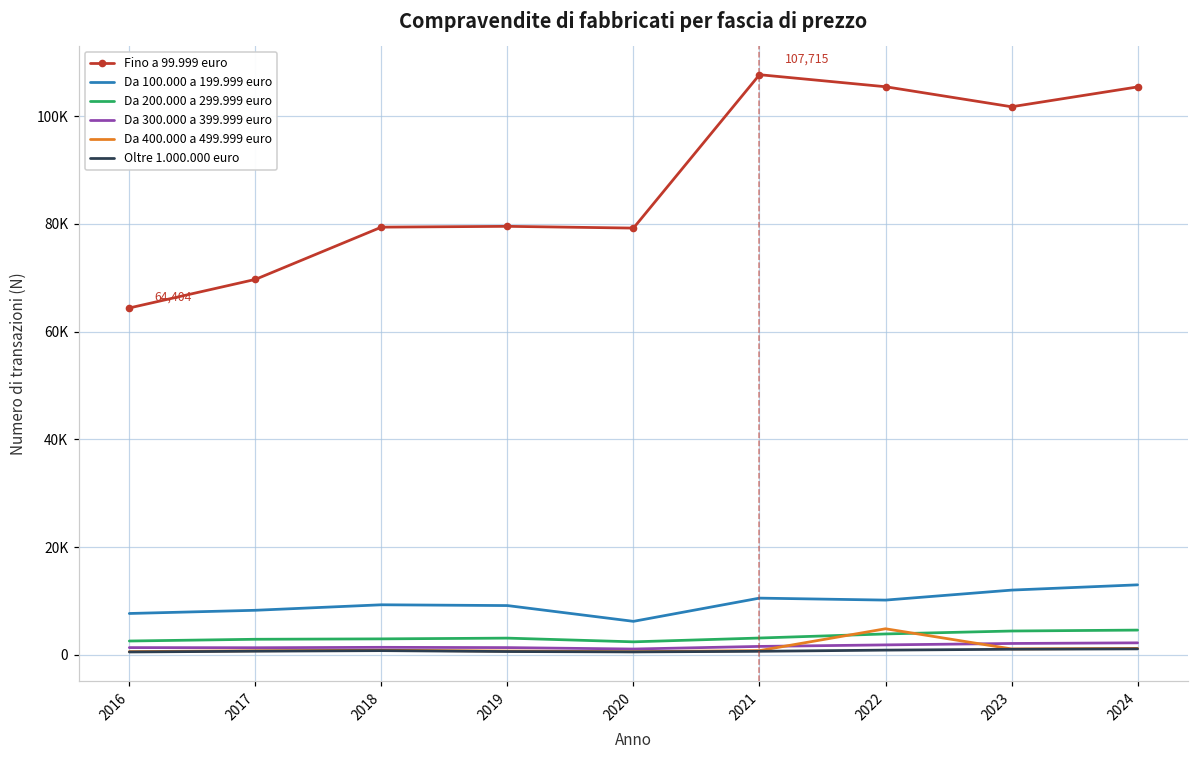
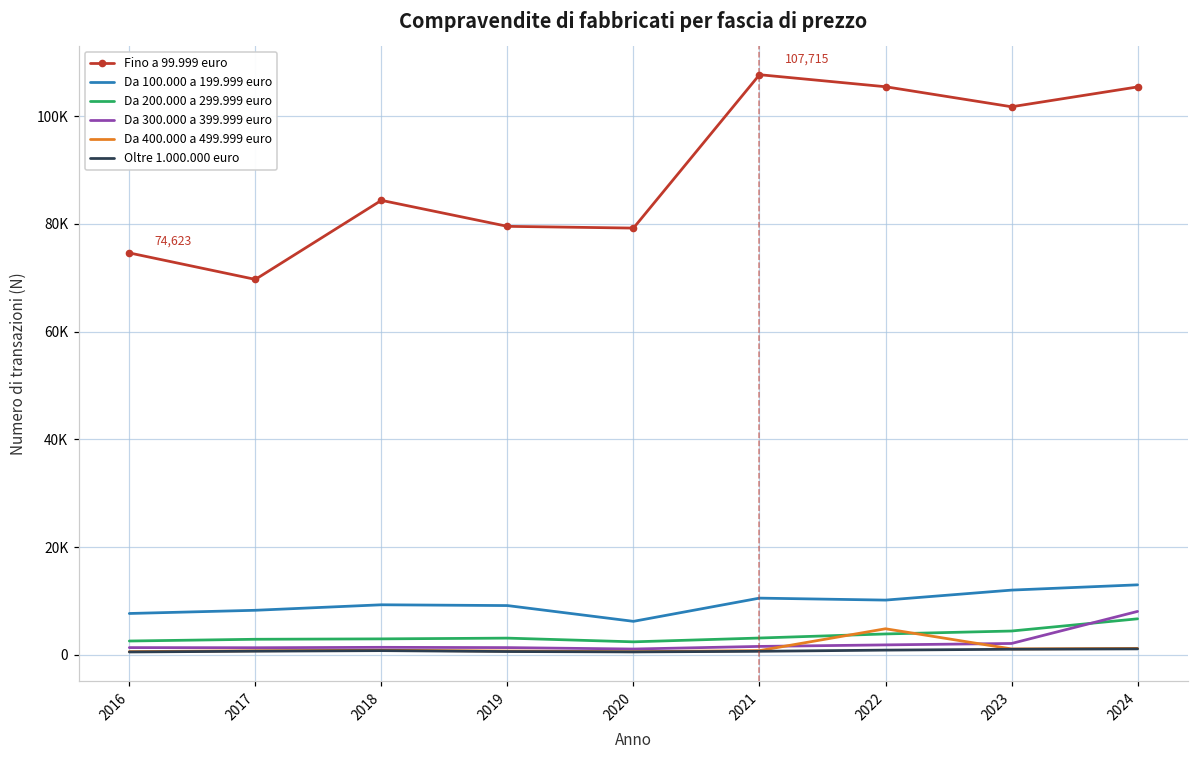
  {
    "Fino a 99.999 euro": {
-     "2016": "64,404",
-     "2018": "79000",
+     "2016": "74,623",
+     "2018": "84000",
      "2021": "107,715"
    },
    "Da 100.000 a 199.999 euro": {
      "2016": "8000",
      "2017": "8000",
      "2018": "9000",
      "2019": "9000",
      "2020": "6000",
      "2021": "11000",
      "2022": "10000",
      "2023": "12000",
      "2024": "13000"
    },
    "Da 200.000 a 299.999 euro": {
      "2016": "3000",
      "2017": "3000",
      "2018": "3000",
      "2019": "3000",
      "2020": "2000",
      "2021": "3000",
      "2022": "4000",
      "2023": "4000",
-     "2024": "5000"
+     "2024": "7000"
    },
    "Da 300.000 a 399.999 euro": {
      "2016": "1000",
      "2017": "1000",
      "2018": "1000",
      "2019": "1000",
      "2021": "2000",
      "2022": "2000",
      "2023": "2000",
-     "2024": "2000"
+     "2024": "8000"
    },
    "Da 400.000 a 499.999 euro": {
      "2022": "5000"
    },
    "Oltre 1.000.000 euro": {
      "2022": "1000"
    }
  }
